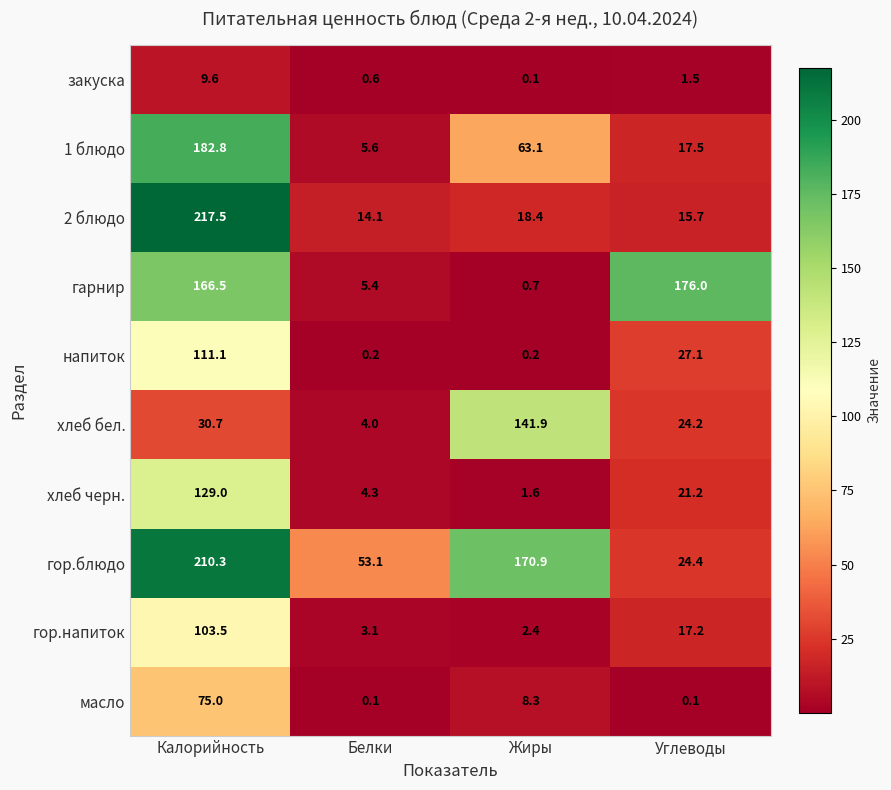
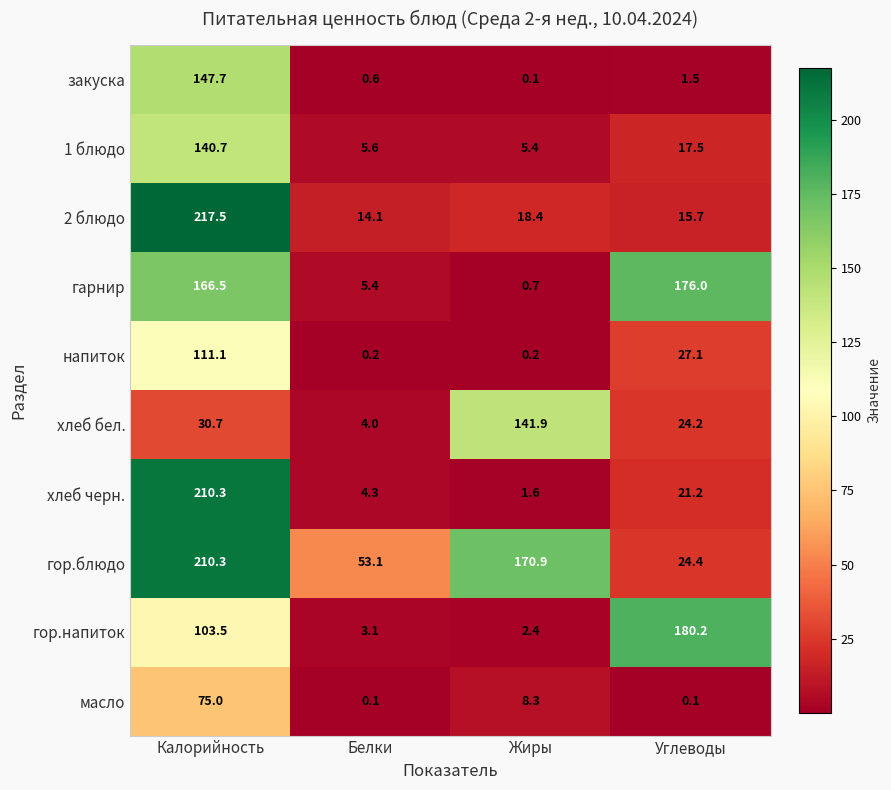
  {
    "закуска": {
-     "Калорийность": 9.6,
+     "Калорийность": 147.7,
      "Белки": 0.6,
      "Жиры": 0.1,
      "Углеводы": 1.5
    },
    "1 блюдо": {
-     "Калорийность": 182.8,
+     "Калорийность": 140.7,
      "Белки": 5.6,
-     "Жиры": 63.1,
+     "Жиры": 5.4,
      "Углеводы": 17.5
    },
    "2 блюдо": {
      "Калорийность": 217.5,
      "Белки": 14.1,
      "Жиры": 18.4,
      "Углеводы": 15.7
    },
    "гарнир": {
      "Калорийность": 166.5,
      "Белки": 5.4,
      "Жиры": 0.7,
      "Углеводы": 176.0
    },
    "напиток": {
      "Калорийность": 111.1,
      "Белки": 0.2,
      "Жиры": 0.2,
      "Углеводы": 27.1
    },
    "хлеб бел.": {
      "Калорийность": 30.7,
      "Белки": 4.0,
      "Жиры": 141.9,
      "Углеводы": 24.2
    },
    "хлеб черн.": {
-     "Калорийность": 129.0,
+     "Калорийность": 210.3,
      "Белки": 4.3,
      "Жиры": 1.6,
      "Углеводы": 21.2
    },
    "гор.блюдо": {
      "Калорийность": 210.3,
      "Белки": 53.1,
      "Жиры": 170.9,
      "Углеводы": 24.4
    },
    "гор.напиток": {
      "Калорийность": 103.5,
      "Белки": 3.1,
      "Жиры": 2.4,
-     "Углеводы": 17.2
+     "Углеводы": 180.2
    },
    "масло": {
      "Калорийность": 75.0,
      "Белки": 0.1,
      "Жиры": 8.3,
      "Углеводы": 0.1
    }
  }
